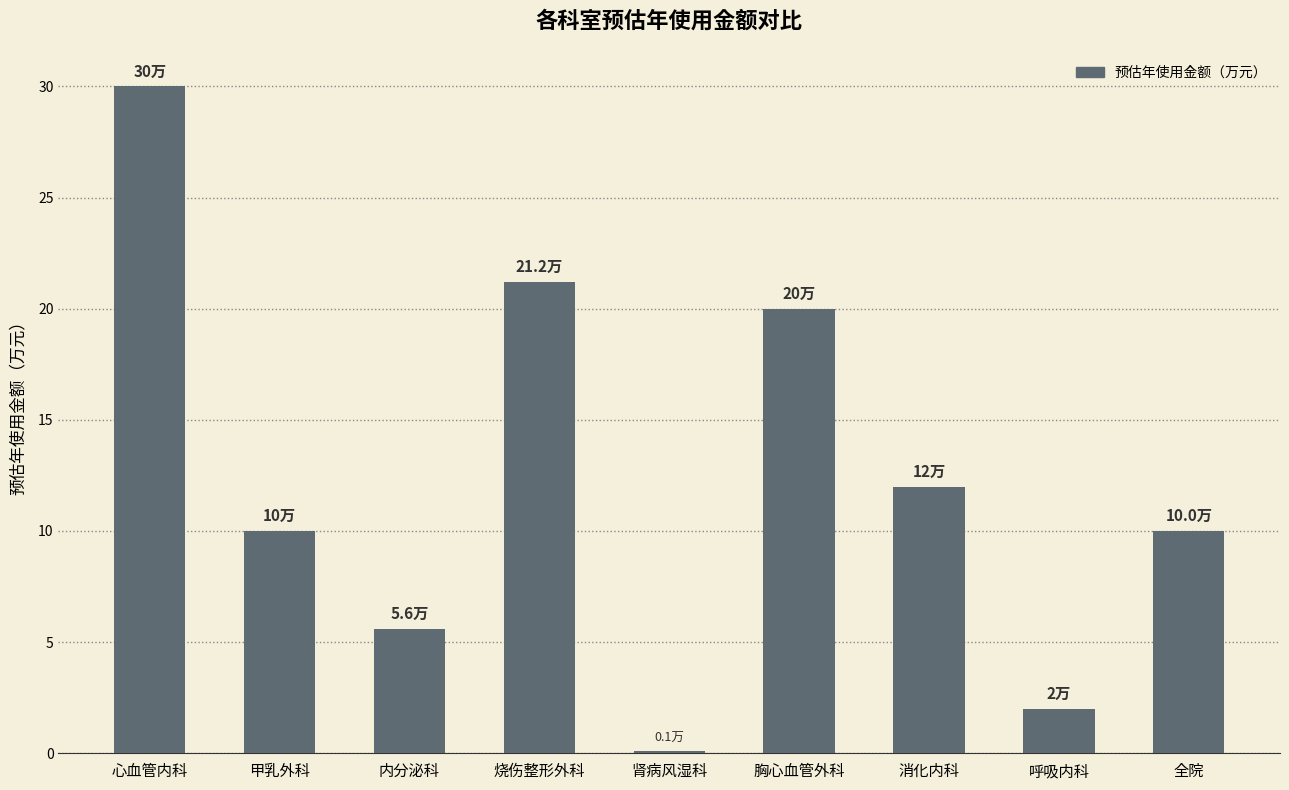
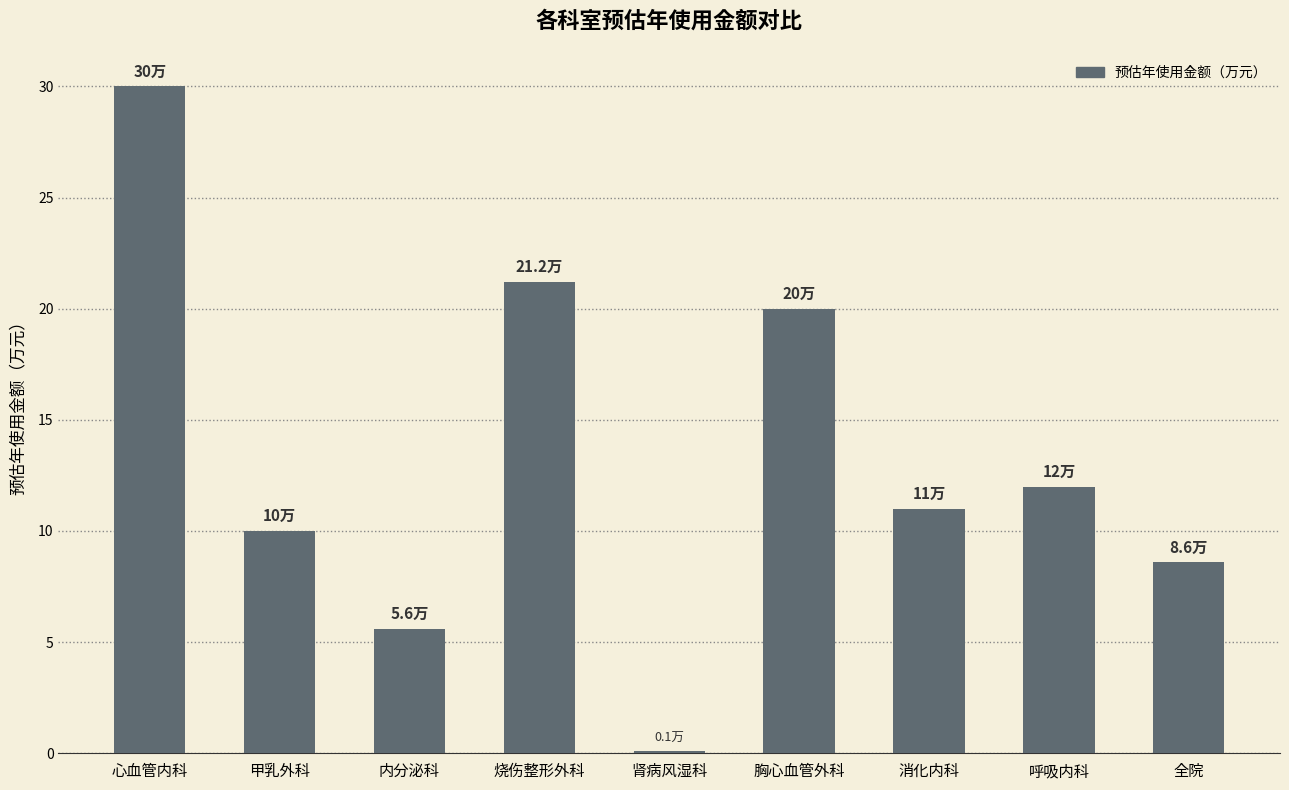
  {
    "心血管内科": "30万",
    "甲乳外科": "10万",
    "内分泌科": "5.6万",
    "烧伤整形外科": "21.2万",
    "肾病风湿科": "0.1万",
    "胸心血管外科": "20万",
-   "消化内科": "12万",
-   "呼吸内科": "2万",
-   "全院": "10.0万"
+   "消化内科": "11万",
+   "呼吸内科": "12万",
+   "全院": "8.6万"
  }
